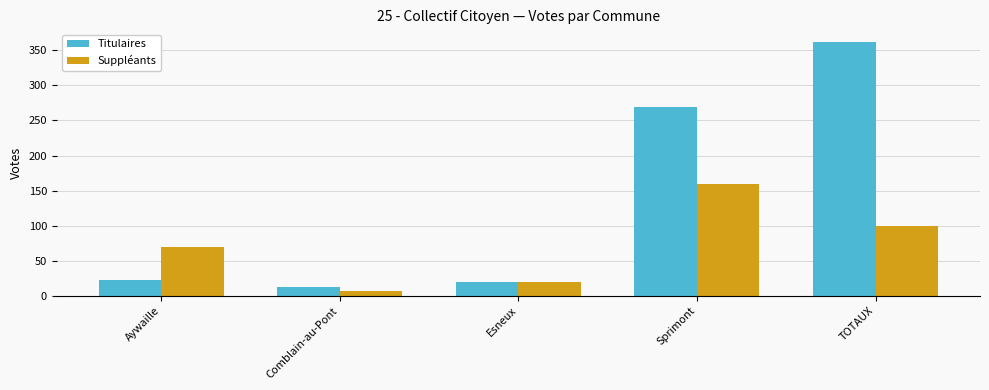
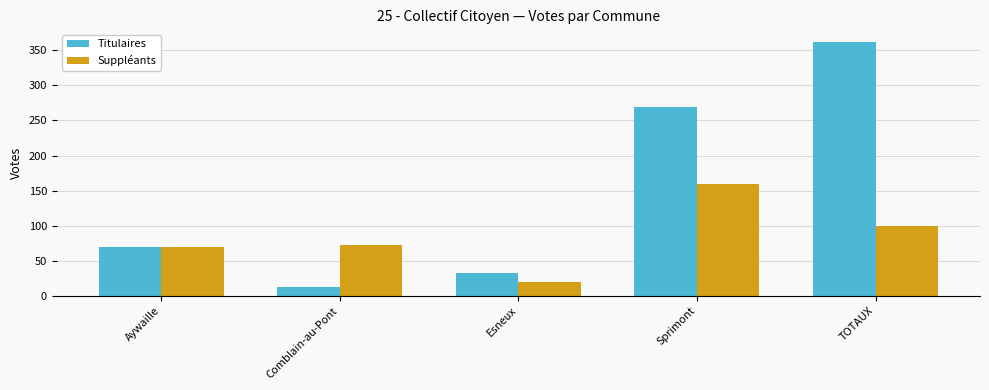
  {
    "Titulaires": {
-     "Aywaille": 20,
+     "Aywaille": 70,
      "Comblain-au-Pont": 10,
-     "Esneux": 20,
+     "Esneux": 30,
      "Sprimont": 270,
      "TOTAUX": 360
    },
    "Suppléants": {
      "Aywaille": 70,
-     "Comblain-au-Pont": 10,
+     "Comblain-au-Pont": 70,
      "Esneux": 20,
      "Sprimont": 160,
      "TOTAUX": 100
    }
  }
